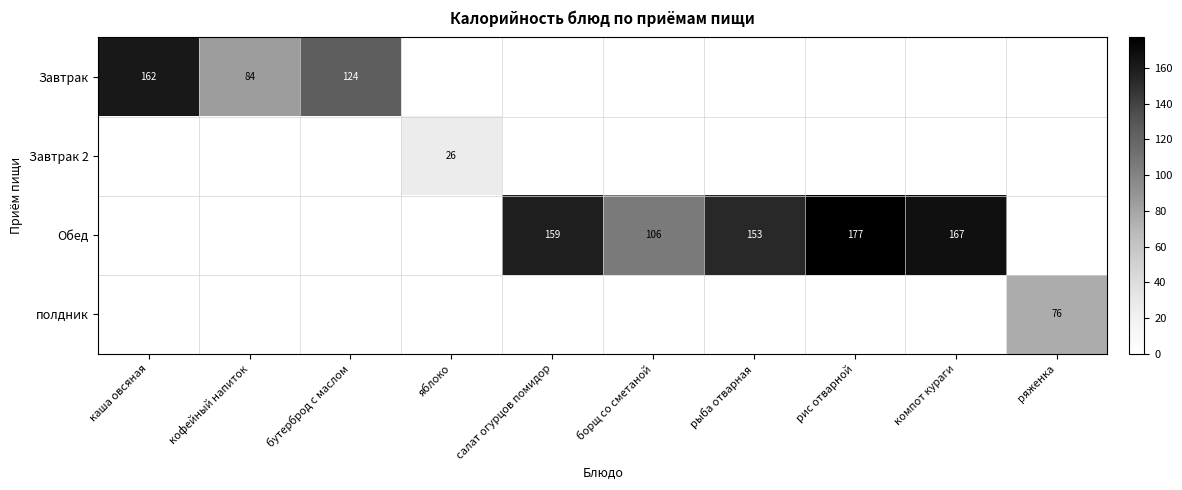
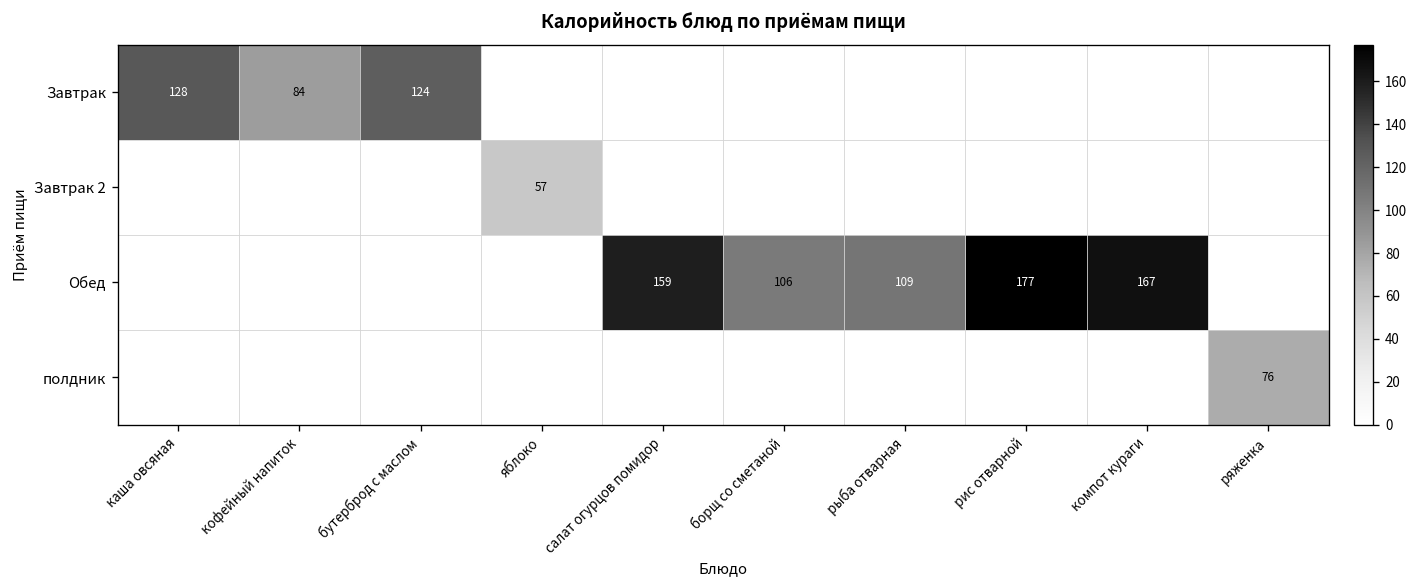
  {
    "Завтрак": {
-     "каша овсяная": 162,
+     "каша овсяная": 128,
      "кофейный напиток": 84,
      "бутерброд с маслом": 124
    },
    "Завтрак 2": {
-     "яблоко": 26
+     "яблоко": 57
    },
    "Обед": {
      "салат огурцов помидор": 159,
      "борщ со сметаной": 106,
-     "рыба отварная": 153,
+     "рыба отварная": 109,
      "рис отварной": 177,
      "компот кураги": 167
    },
    "полдник": {
      "ряженка": 76
    }
  }
